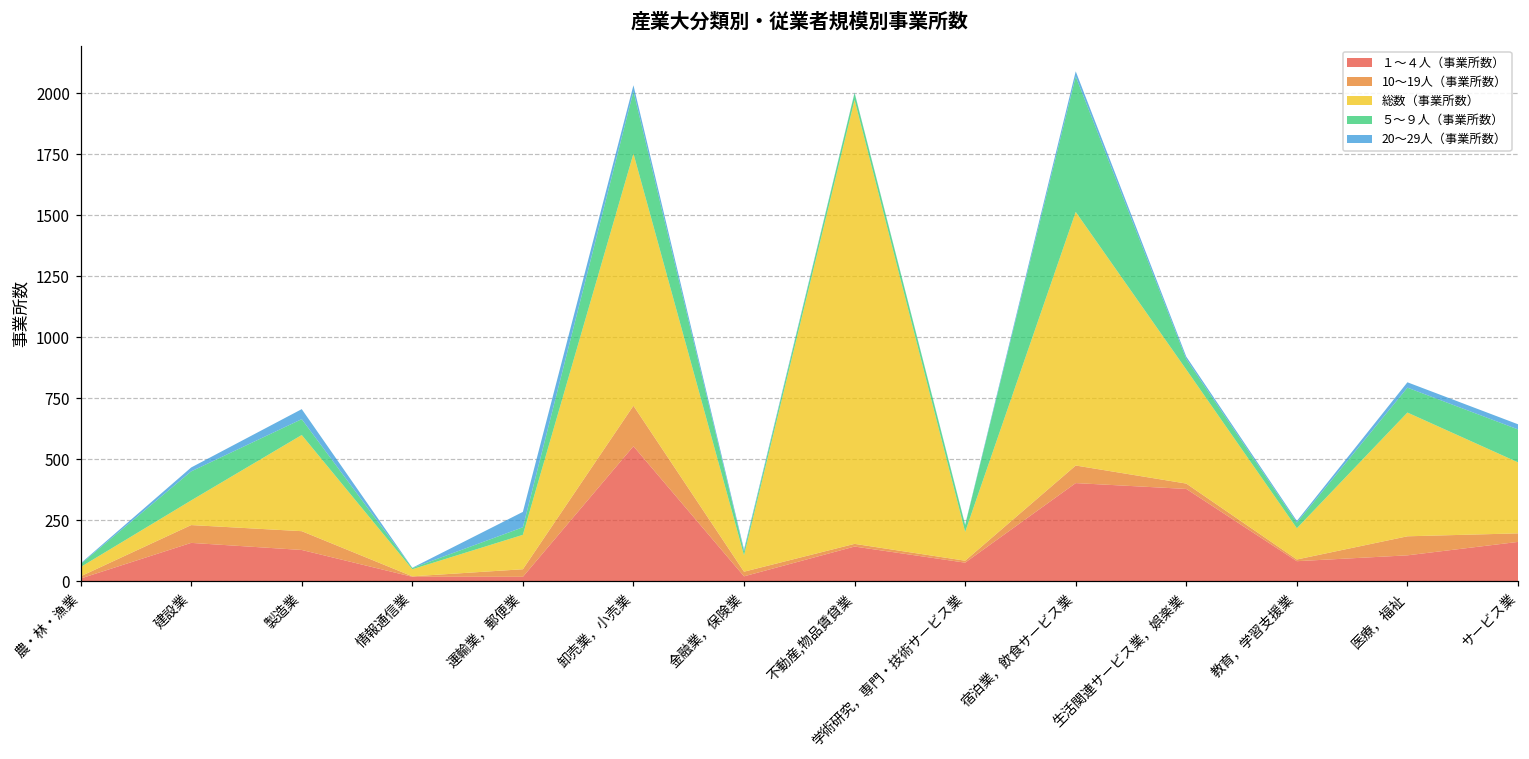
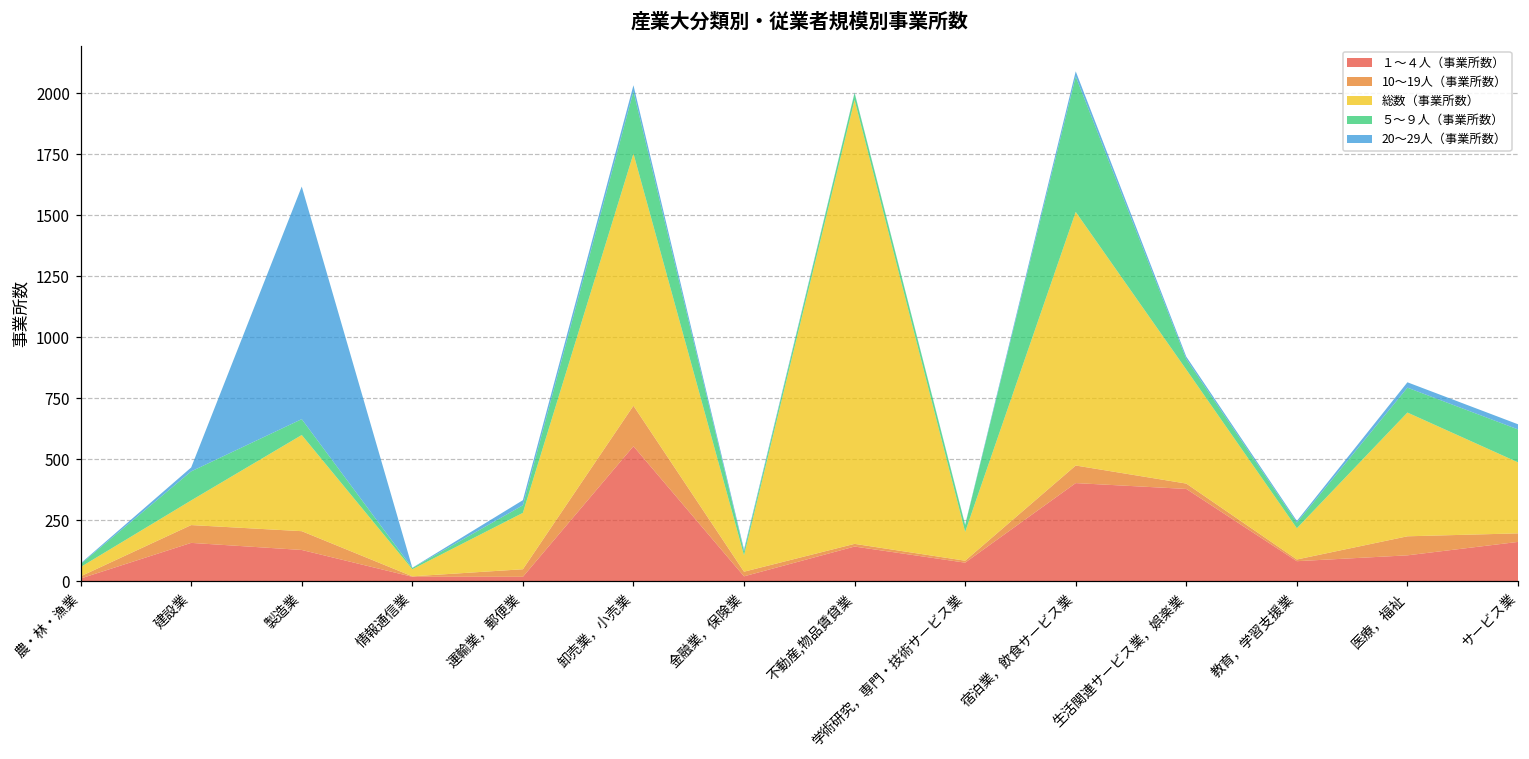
  {
    "総数（事業所数）": {
      "農・林・漁業": 40,
      "建設業": 100,
      "製造業": 390,
-     "運輸業，郵便業": 140,
+     "運輸業，郵便業": 230,
      "卸売業，小売業": 1030,
      "金融業，保険業": 70,
      "不動産,物品賃貸業": 1820,
      "学術研究，専門・技術サービス業": 120,
      "宿泊業，飲食サービス業": 1040,
      "生活関連サービス業，娯楽業": 470,
      "教育，学習支援業": 130,
      "医療，福祉": 510,
      "サービス業": 290
    },
    "５～９人（事業所数）": {
      "建設業": 120,
      "製造業": 70,
      "運輸業，郵便業": 30,
      "卸売業，小売業": 260,
      "宿泊業，飲食サービス業": 560,
      "医療，福祉": 100,
      "サービス業": 140
    },
    "20～29人（事業所数）": {
      "建設業": 20,
-     "製造業": 40,
-     "運輸業，郵便業": 60,
+     "製造業": 950,
+     "運輸業，郵便業": 20,
      "卸売業，小売業": 30,
      "宿泊業，飲食サービス業": 20,
      "医療，福祉": 20,
      "サービス業": 20
    }
  }
